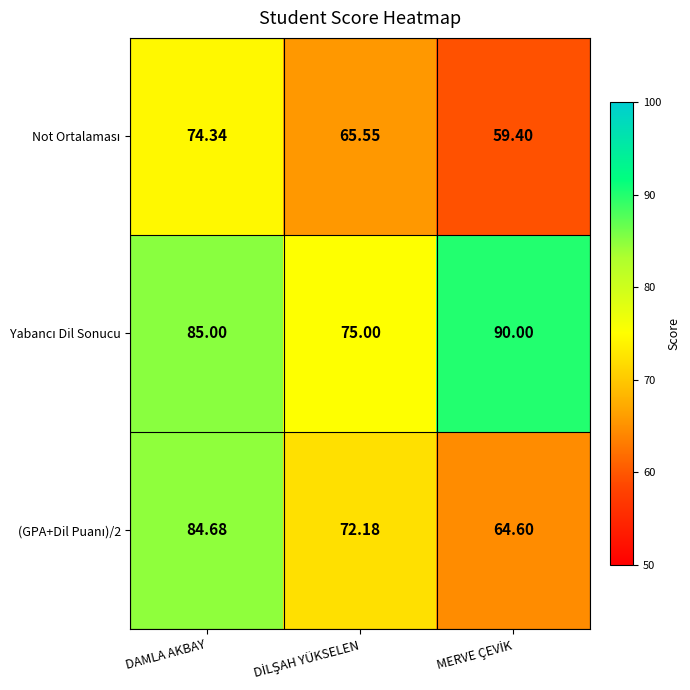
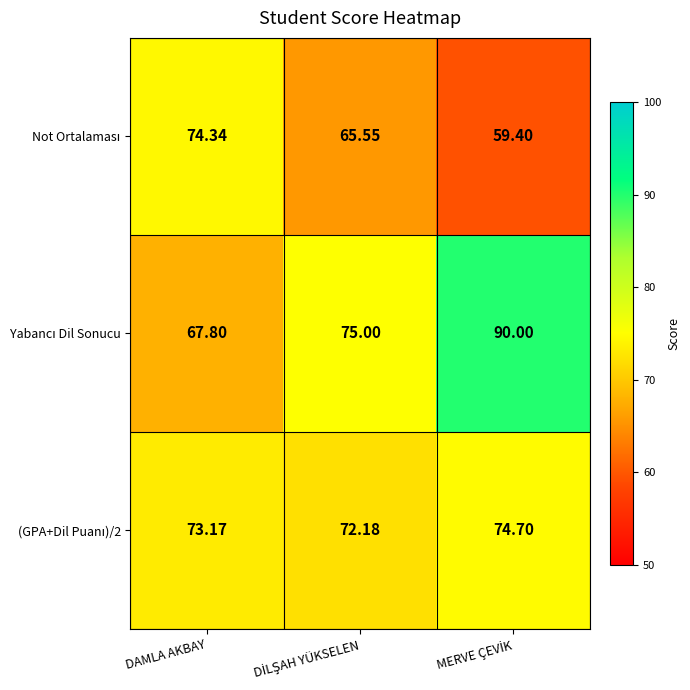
  {
    "Not Ortalaması": {
      "DAMLA AKBAY": 74.34,
      "DİLŞAH YÜKSELEN": 65.55,
      "MERVE ÇEVİK": 59.40
    },
    "Yabancı Dil Sonucu": {
-     "DAMLA AKBAY": 85.00,
+     "DAMLA AKBAY": 67.80,
      "DİLŞAH YÜKSELEN": 75.00,
      "MERVE ÇEVİK": 90.00
    },
    "(GPA+Dil Puanı)/2": {
-     "DAMLA AKBAY": 84.68,
+     "DAMLA AKBAY": 73.17,
      "DİLŞAH YÜKSELEN": 72.18,
-     "MERVE ÇEVİK": 64.60
+     "MERVE ÇEVİK": 74.70
    }
  }
